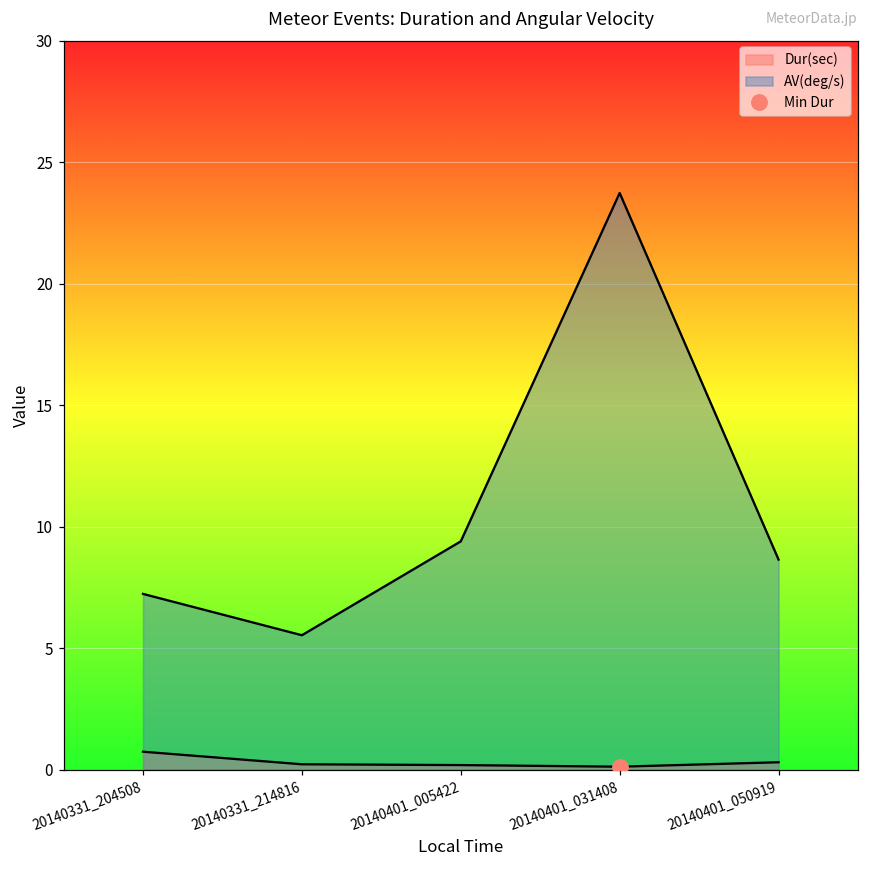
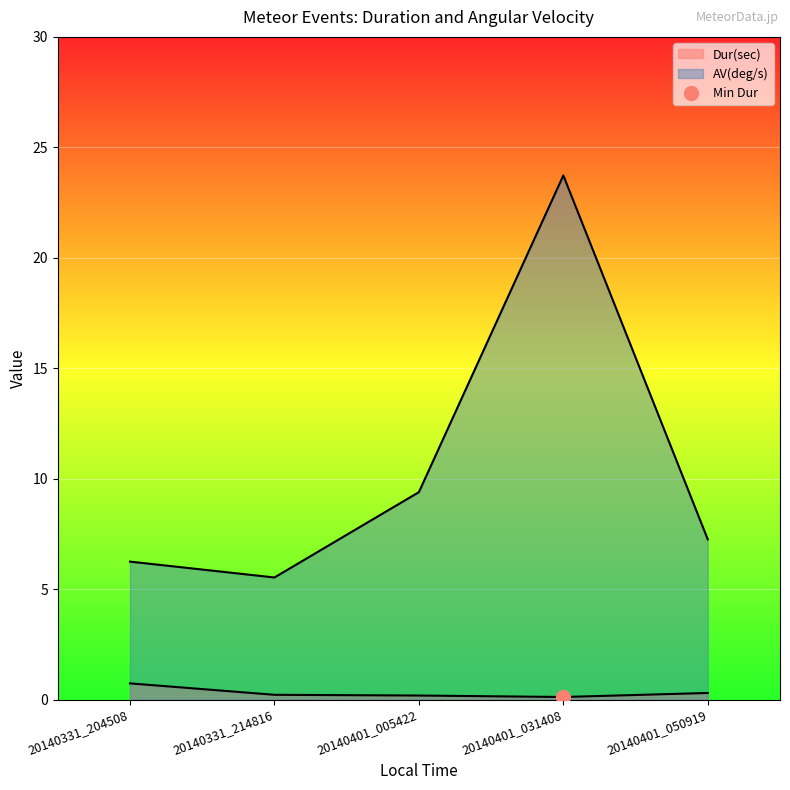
  {
    "AV(deg/s)": {
-     "20140331_204508": 7.2,
+     "20140331_204508": 6.2,
      "20140331_214816": 5.5,
      "20140401_005422": 9.4,
      "20140401_031408": 23.7,
-     "20140401_050919": 8.6
+     "20140401_050919": 7.3
    }
  }
